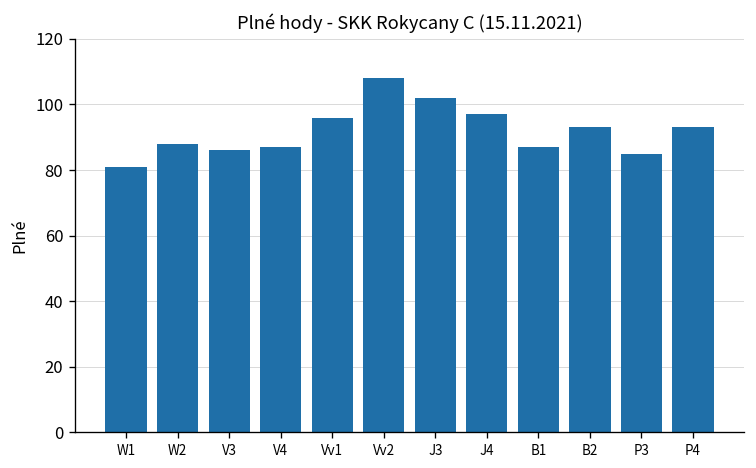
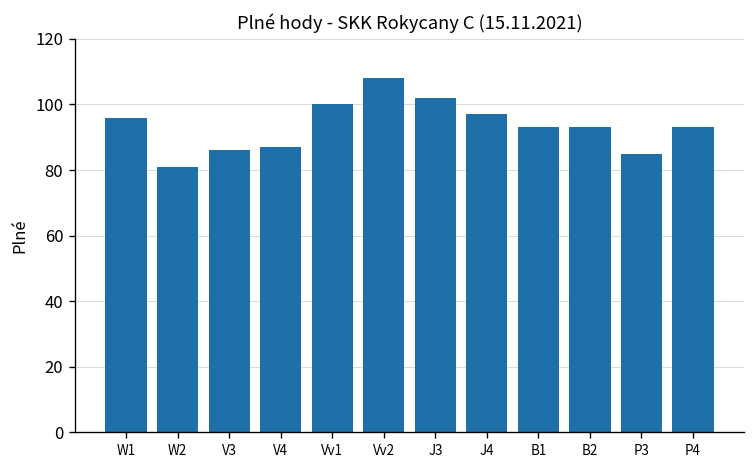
  {
-   "W1": 81,
-   "W2": 88,
+   "W1": 96,
+   "W2": 81,
    "V3": 86,
    "V4": 87,
-   "Vv1": 96,
+   "Vv1": 100,
    "Vv2": 108,
    "J3": 102,
    "J4": 97,
-   "B1": 87,
+   "B1": 93,
    "B2": 93,
    "P3": 85,
    "P4": 93
  }
